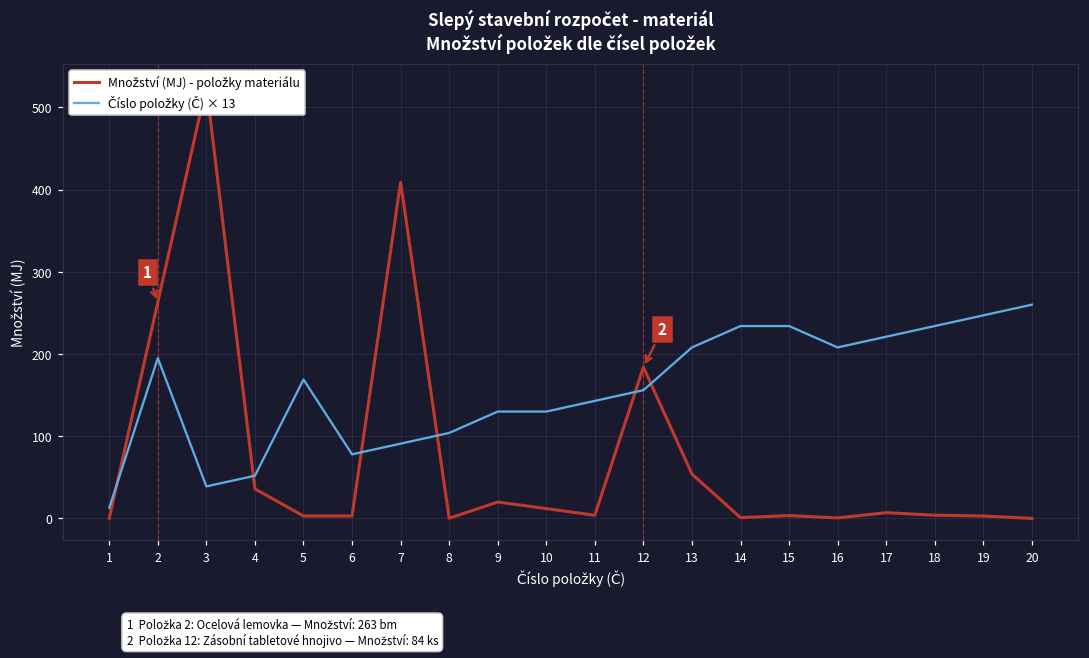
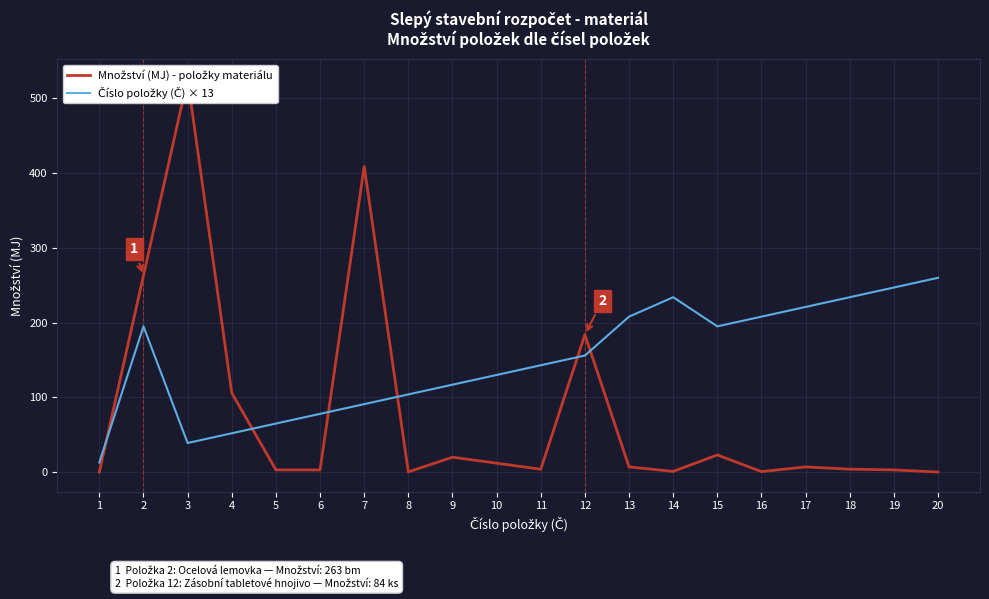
  {
    "Množství (MJ) - položky materiálu": {
      "1": 0,
-     "4": 40,
+     "4": 110,
      "5": 0,
      "6": 0,
      "7": 410,
      "8": 0,
      "9": 20,
      "10": 10,
      "11": 0,
-     "13": 50,
+     "13": 10,
      "14": 0,
-     "15": 0,
+     "15": 20,
      "16": 0,
      "17": 10,
      "18": 0,
      "19": 0,
      "20": 0
    },
    "Číslo položky (Č) × 13": {
      "1": 10,
      "2": 200,
      "3": 40,
      "4": 50,
-     "5": 170,
+     "5": 70,
      "6": 80,
      "7": 90,
      "8": 100,
-     "9": 130,
+     "9": 120,
      "10": 130,
      "11": 140,
      "12": 160,
      "13": 210,
      "14": 230,
-     "15": 230,
+     "15": 200,
      "16": 210,
      "17": 220,
      "18": 230,
      "19": 250,
      "20": 260
    }
  }
